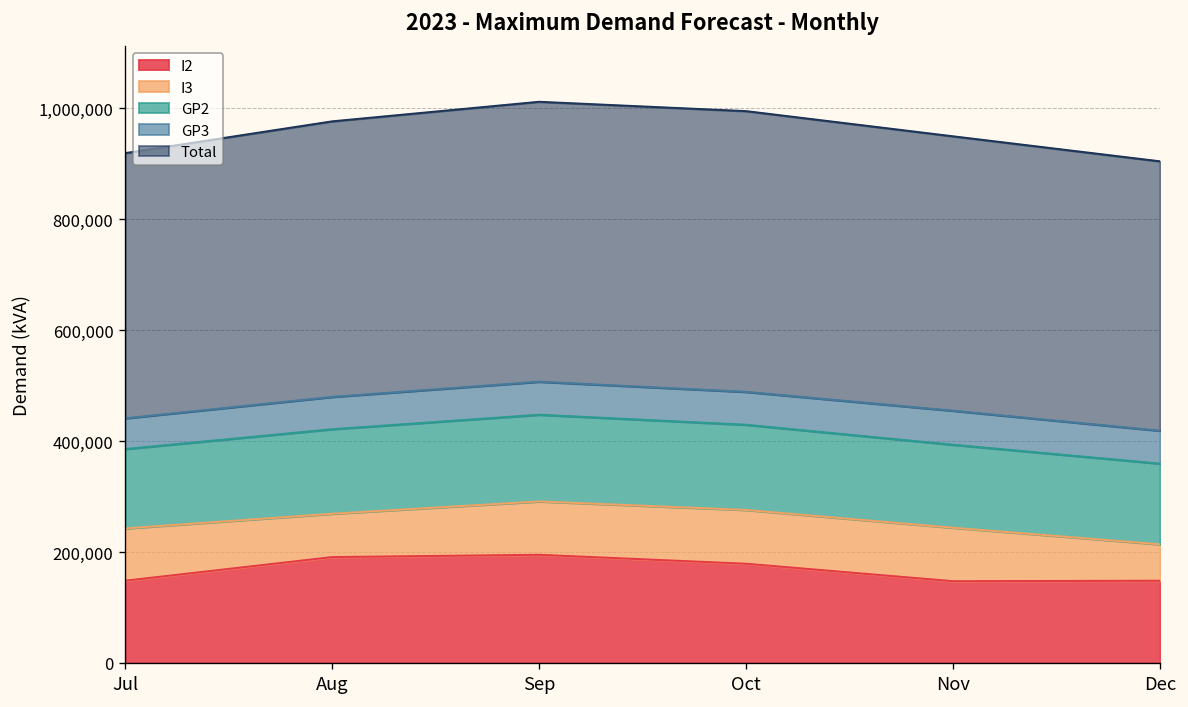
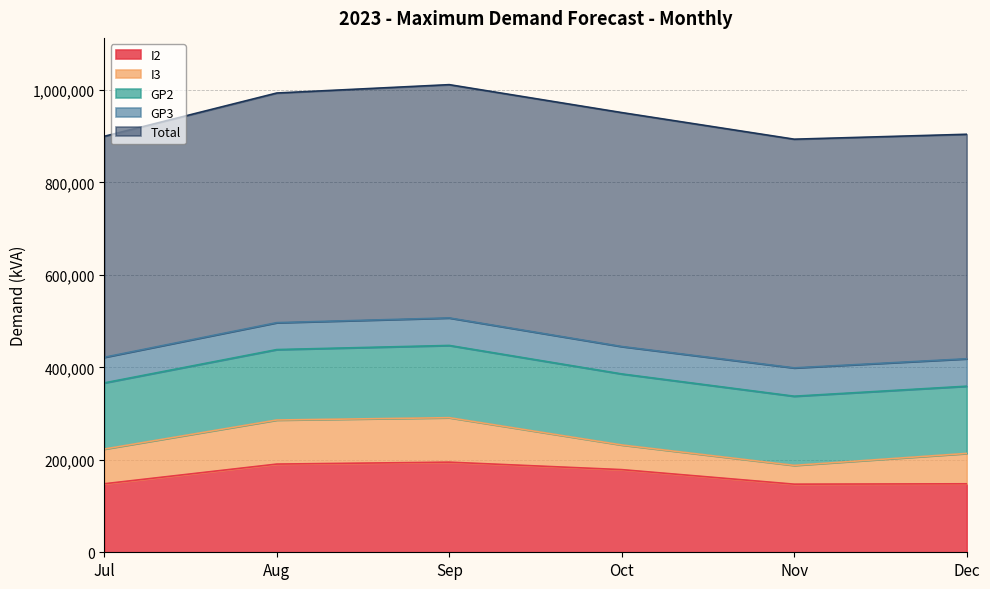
  {
    "I2": {
      "Jul": "150,000",
      "Aug": "190,000",
      "Sep": "190,000",
      "Oct": "180,000",
      "Nov": "150,000",
      "Dec": "150,000"
    },
    "I3": {
-     "Jul": "90,000",
-     "Aug": "80,000",
+     "Jul": "80,000",
+     "Aug": "100,000",
      "Sep": "100,000",
-     "Oct": "100,000",
-     "Nov": "100,000",
+     "Oct": "50,000",
+     "Nov": "40,000",
      "Dec": "70,000"
    }
  }
